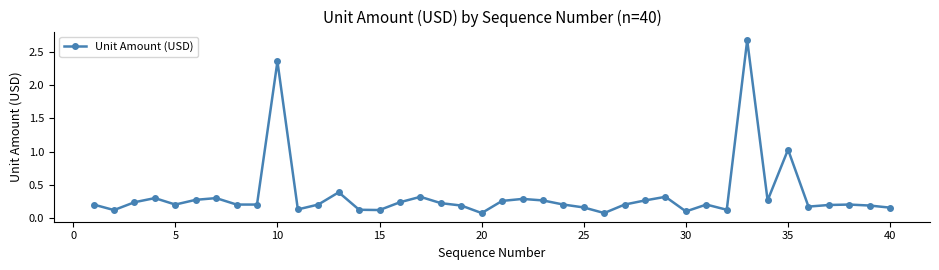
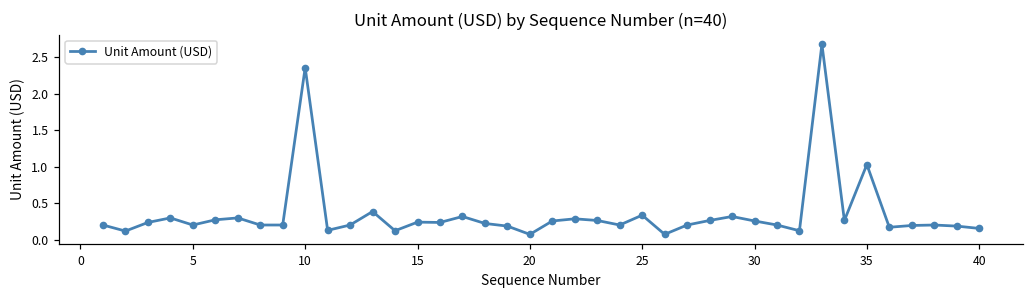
  {
    "5": 0.2,
    "10": 2.4,
-   "15": 0.1,
+   "15": 0.2,
    "20": 0.1,
-   "25": 0.2,
-   "30": 0.1,
+   "25": 0.3,
+   "30": 0.3,
    "35": 1.0,
    "40": 0.2
  }
